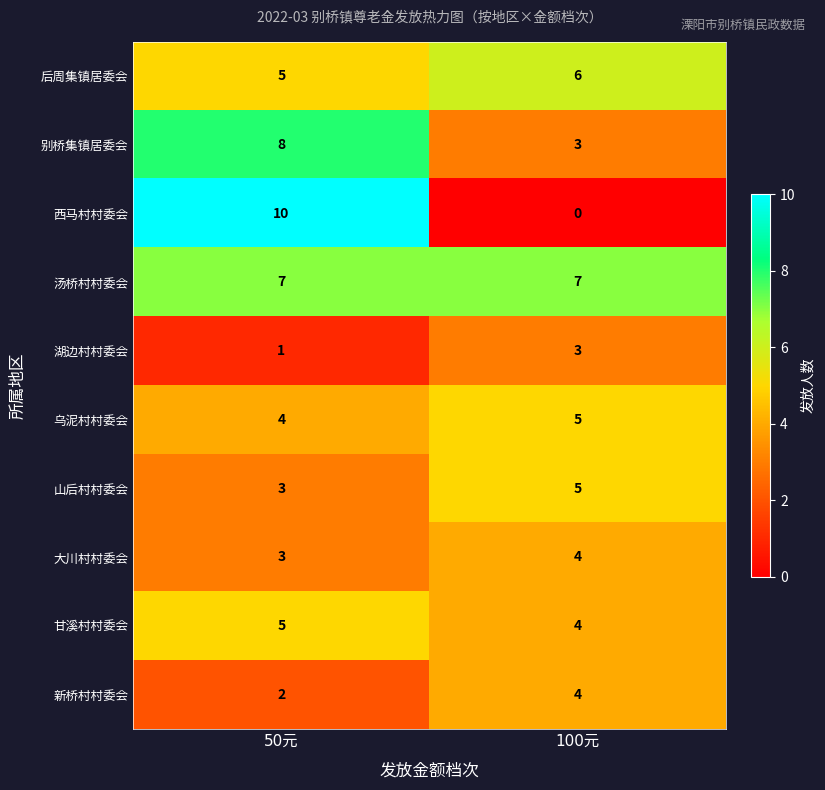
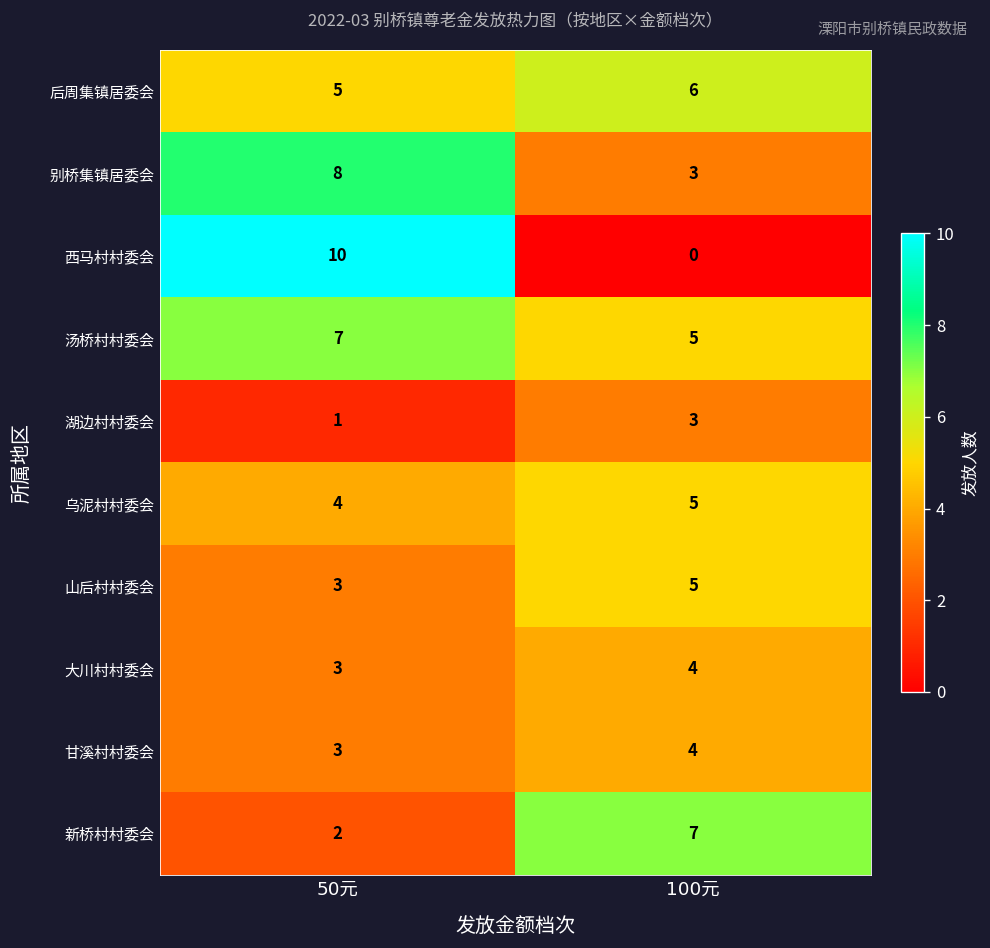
  {
    "后周集镇居委会": {
      "50元": 5,
      "100元": 6
    },
    "别桥集镇居委会": {
      "50元": 8,
      "100元": 3
    },
    "西马村村委会": {
      "50元": 10,
      "100元": 0
    },
    "汤桥村村委会": {
      "50元": 7,
-     "100元": 7
+     "100元": 5
    },
    "湖边村村委会": {
      "50元": 1,
      "100元": 3
    },
    "乌泥村村委会": {
      "50元": 4,
      "100元": 5
    },
    "山后村村委会": {
      "50元": 3,
      "100元": 5
    },
    "大川村村委会": {
      "50元": 3,
      "100元": 4
    },
    "甘溪村村委会": {
-     "50元": 5,
+     "50元": 3,
      "100元": 4
    },
    "新桥村村委会": {
      "50元": 2,
-     "100元": 4
+     "100元": 7
    }
  }
